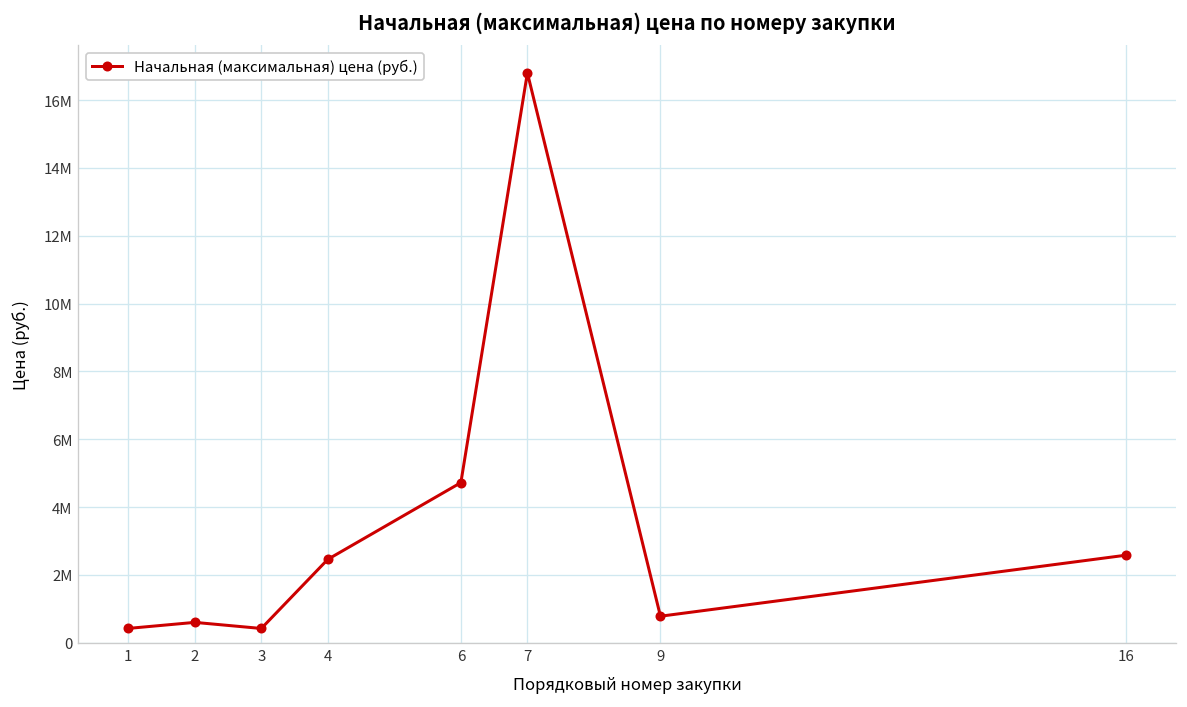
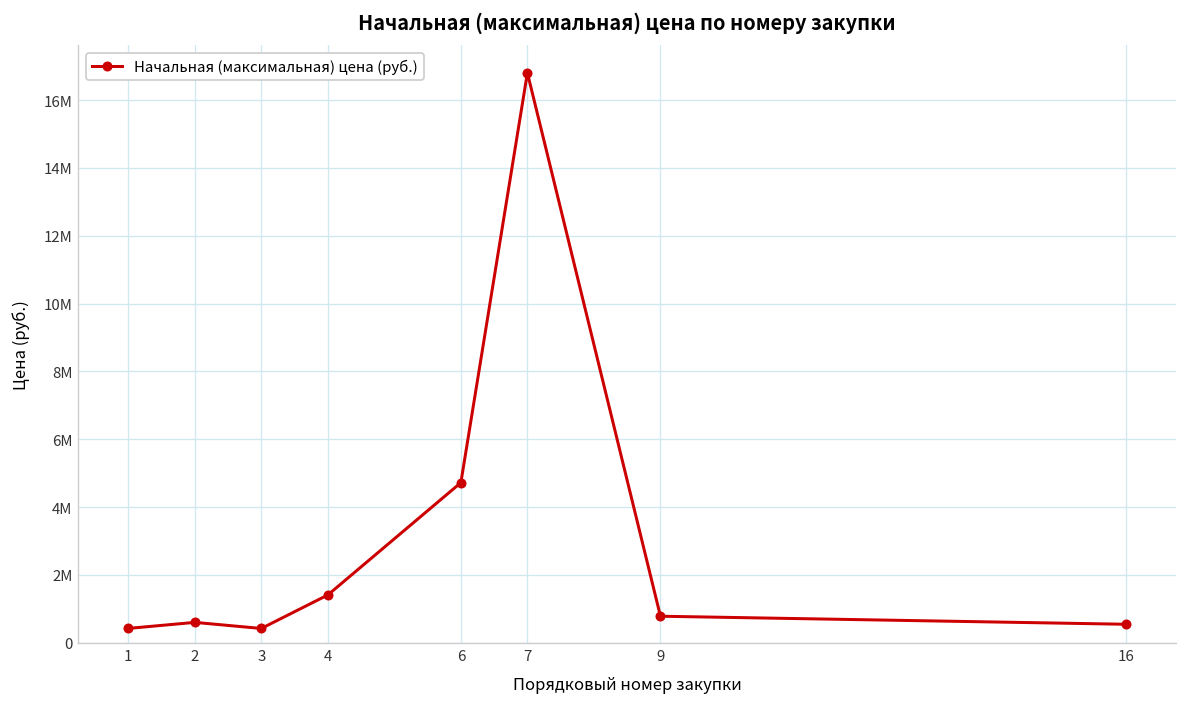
  {
    "1": 400000,
    "2": 600000,
    "3": 400000,
-   "4": 2500000,
+   "4": 1400000,
    "6": 4700000,
    "7": 16800000,
    "9": 800000,
-   "16": 2600000
+   "16": 500000
  }
